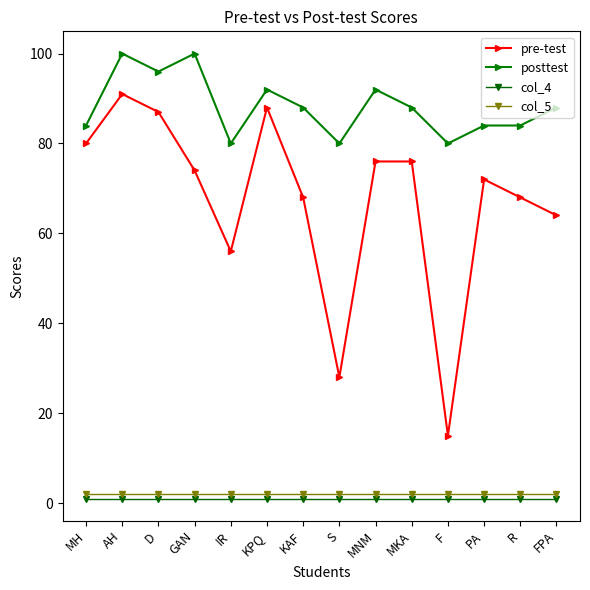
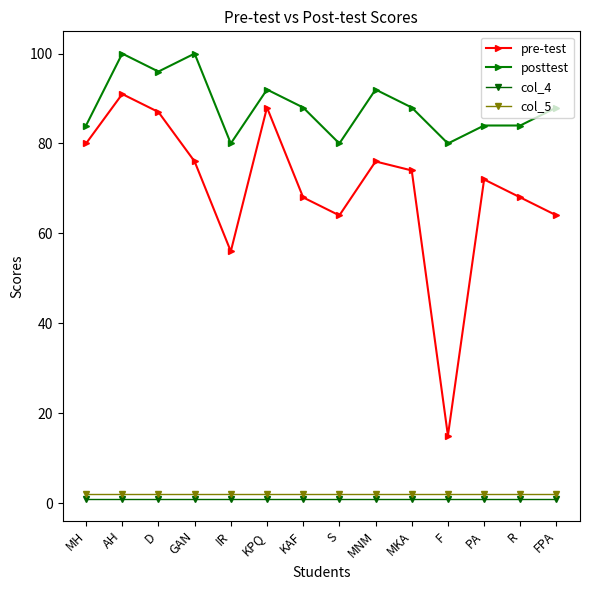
  {
    "pre-test": {
      "MH": 80,
      "AH": 91,
      "D": 87,
-     "GAN": 74,
+     "GAN": 76,
      "IR": 56,
      "KPQ": 88,
      "KAF": 68,
-     "S": 28,
+     "S": 64,
      "MNM": 76,
-     "MKA": 76,
+     "MKA": 74,
      "F": 15,
      "PA": 72,
      "R": 68,
      "FPA": 64
    },
    "col_5": {
      "MH": 2,
      "AH": 2,
      "D": 2,
      "GAN": 2,
      "IR": 2,
      "KPQ": 2,
      "KAF": 2,
      "S": 2,
      "MNM": 2,
      "MKA": 2,
      "F": 2,
      "PA": 2,
      "R": 2,
      "FPA": 2
    }
  }
